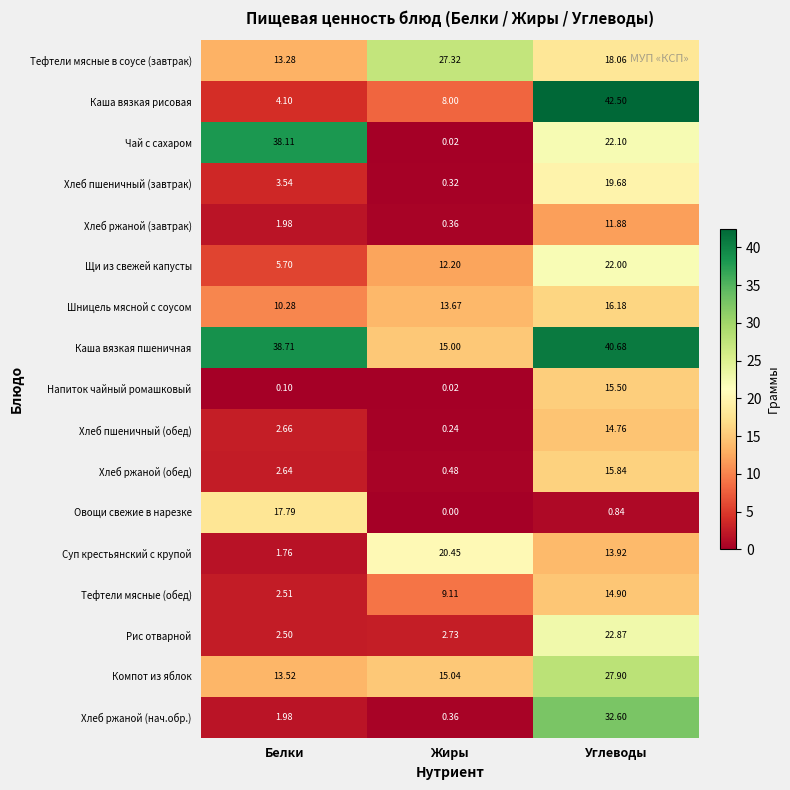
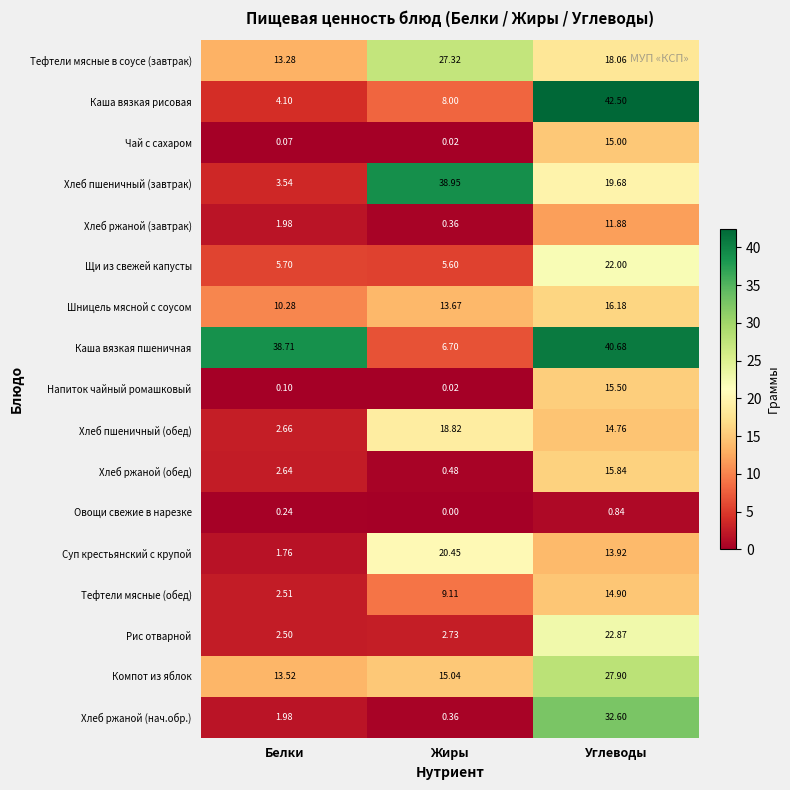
  {
    "Тефтели мясные в соусе (завтрак)": {
      "Белки": 13.28,
      "Жиры": 27.32
    },
    "Каша вязкая рисовая": {
      "Белки": 4.10,
      "Жиры": 8.00,
      "Углеводы": 42.50
    },
    "Чай с сахаром": {
-     "Белки": 38.11,
+     "Белки": 0.07,
      "Жиры": 0.02,
-     "Углеводы": 22.10
+     "Углеводы": 15.00
    },
    "Хлеб пшеничный (завтрак)": {
      "Белки": 3.54,
-     "Жиры": 0.32,
+     "Жиры": 38.95,
      "Углеводы": 19.68
    },
    "Хлеб ржаной (завтрак)": {
      "Белки": 1.98,
      "Жиры": 0.36,
      "Углеводы": 11.88
    },
    "Щи из свежей капусты": {
      "Белки": 5.70,
-     "Жиры": 12.20,
+     "Жиры": 5.60,
      "Углеводы": 22.00
    },
    "Шницель мясной с соусом": {
      "Белки": 10.28,
      "Жиры": 13.67,
      "Углеводы": 16.18
    },
    "Каша вязкая пшеничная": {
      "Белки": 38.71,
-     "Жиры": 15.00,
+     "Жиры": 6.70,
      "Углеводы": 40.68
    },
    "Напиток чайный ромашковый": {
      "Белки": 0.10,
      "Жиры": 0.02,
      "Углеводы": 15.50
    },
    "Хлеб пшеничный (обед)": {
      "Белки": 2.66,
-     "Жиры": 0.24,
+     "Жиры": 18.82,
      "Углеводы": 14.76
    },
    "Хлеб ржаной (обед)": {
      "Белки": 2.64,
      "Жиры": 0.48,
      "Углеводы": 15.84
    },
    "Овощи свежие в нарезке": {
-     "Белки": 17.79,
+     "Белки": 0.24,
      "Жиры": 0.00,
      "Углеводы": 0.84
    },
    "Суп крестьянский с крупой": {
      "Белки": 1.76,
      "Жиры": 20.45,
      "Углеводы": 13.92
    },
    "Тефтели мясные (обед)": {
      "Белки": 2.51,
      "Жиры": 9.11,
      "Углеводы": 14.90
    },
    "Рис отварной": {
      "Белки": 2.50,
      "Жиры": 2.73,
      "Углеводы": 22.87
    },
    "Компот из яблок": {
      "Белки": 13.52,
      "Жиры": 15.04,
      "Углеводы": 27.90
    },
    "Хлеб ржаной (нач.обр.)": {
      "Белки": 1.98,
      "Жиры": 0.36,
      "Углеводы": 32.60
    }
  }
